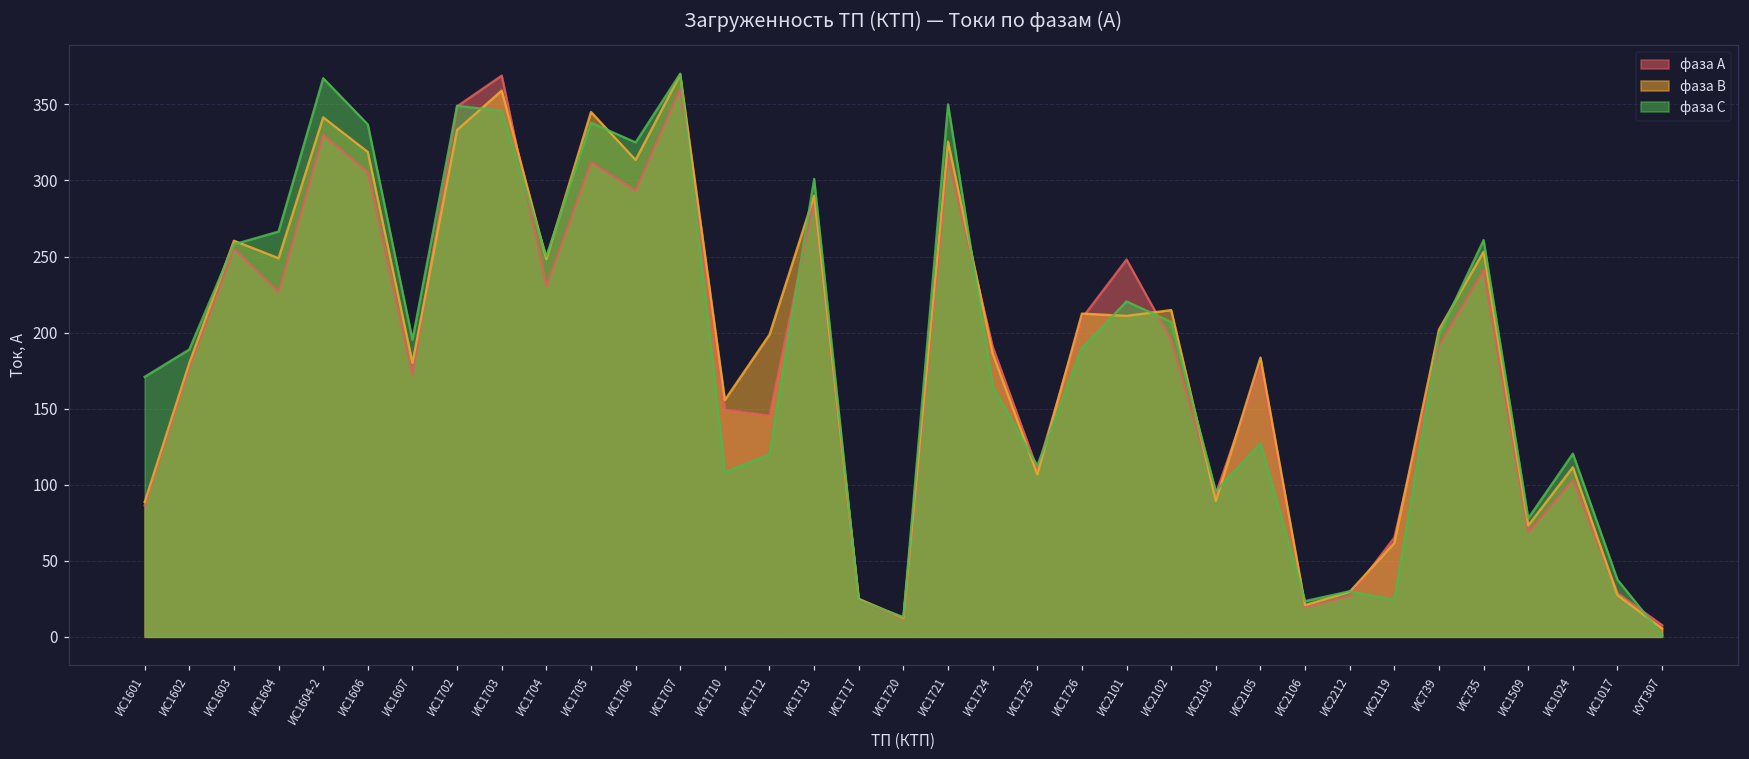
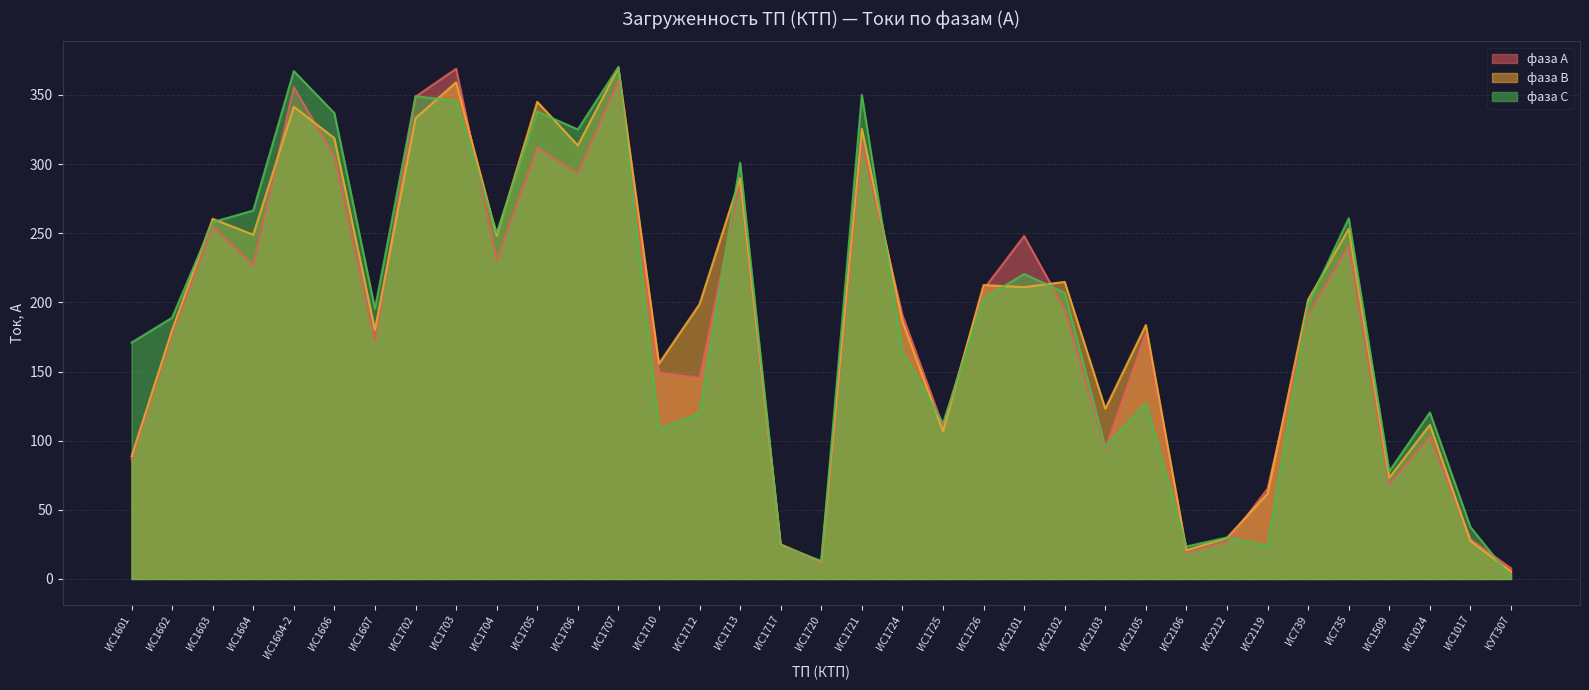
  {
    "фаза А": {
      "ИС1601": 86,
      "ИС1602": 177,
      "ИС1603": 255,
      "ИС1604": 227,
-     "ИС1604-2": 330,
+     "ИС1604-2": 356,
      "ИС1606": 305,
      "ИС1607": 172,
      "ИС1703": 369,
      "ИС1704": 230,
      "ИС1705": 312,
      "ИС1706": 293,
      "ИС1707": 360,
      "ИС1710": 149,
      "ИС1712": 145,
      "ИС1713": 287,
      "ИС1721": 315,
      "ИС1724": 191,
      "ИС1725": 110,
      "ИС1726": 209,
      "ИС2101": 248,
      "ИС2102": 195,
      "ИС2105": 178,
      "ИС2212": 27,
      "ИС2119": 65,
      "ИС739": 191,
      "ИС735": 241,
      "ИС1509": 69,
      "ИС1024": 103,
      "КУТ307": 8
    },
    "фаза В": {
      "ИС1601": 89,
      "ИС1602": 180,
      "ИС1603": 260,
      "ИС1604": 249,
      "ИС1604-2": 342,
      "ИС1606": 319,
      "ИС1607": 180,
      "ИС1702": 333,
      "ИС1703": 359,
      "ИС1705": 345,
      "ИС1706": 314,
      "ИС1710": 156,
      "ИС1712": 199,
      "ИС1713": 290,
      "ИС1721": 326,
      "ИС1724": 186,
      "ИС1725": 107,
      "ИС1726": 213,
      "ИС2101": 211,
      "ИС2102": 215,
-     "ИС2103": 89,
+     "ИС2103": 123,
      "ИС2105": 184,
      "ИС2119": 62,
      "ИС739": 202,
      "ИС735": 253,
      "ИС1509": 73,
      "ИС1024": 112,
      "КУТ307": 6
    },
    "фаза С": {
      "ИС1601": 171,
      "ИС1602": 189,
      "ИС1603": 258,
      "ИС1604": 266,
      "ИС1604-2": 367,
      "ИС1606": 337,
      "ИС1607": 195,
      "ИС1703": 346,
      "ИС1705": 338,
      "ИС1706": 325,
      "ИС1710": 108,
      "ИС1712": 120,
      "ИС1713": 301,
      "ИС1721": 350,
      "ИС1724": 165,
      "ИС1725": 113,
-     "ИС1726": 190,
+     "ИС1726": 203,
      "ИС2101": 221,
      "ИС2102": 207,
      "ИС2105": 127,
      "ИС2106": 24,
      "ИС2119": 24,
      "ИС739": 199,
      "ИС735": 261,
      "ИС1509": 78,
      "ИС1024": 120,
      "ИС1017": 38,
      "КУТ307": 1
    }
  }
